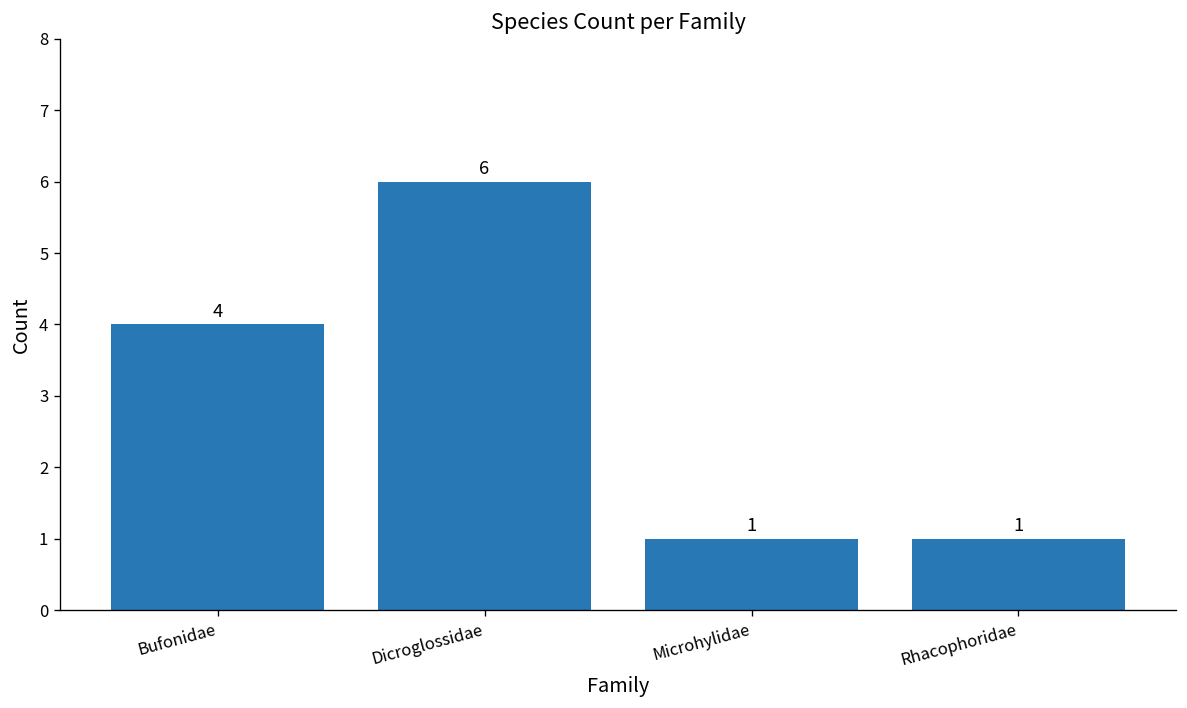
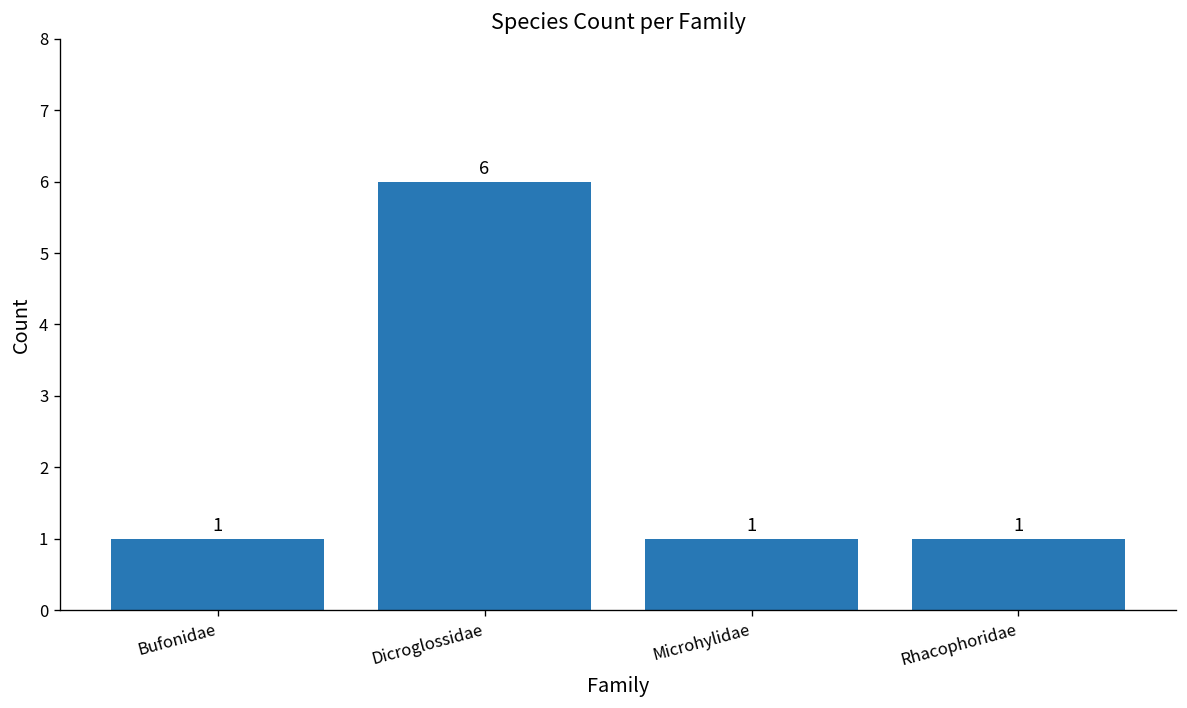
  {
-   "Bufonidae": 4,
+   "Bufonidae": 1,
    "Dicroglossidae": 6,
    "Microhylidae": 1,
    "Rhacophoridae": 1
  }
